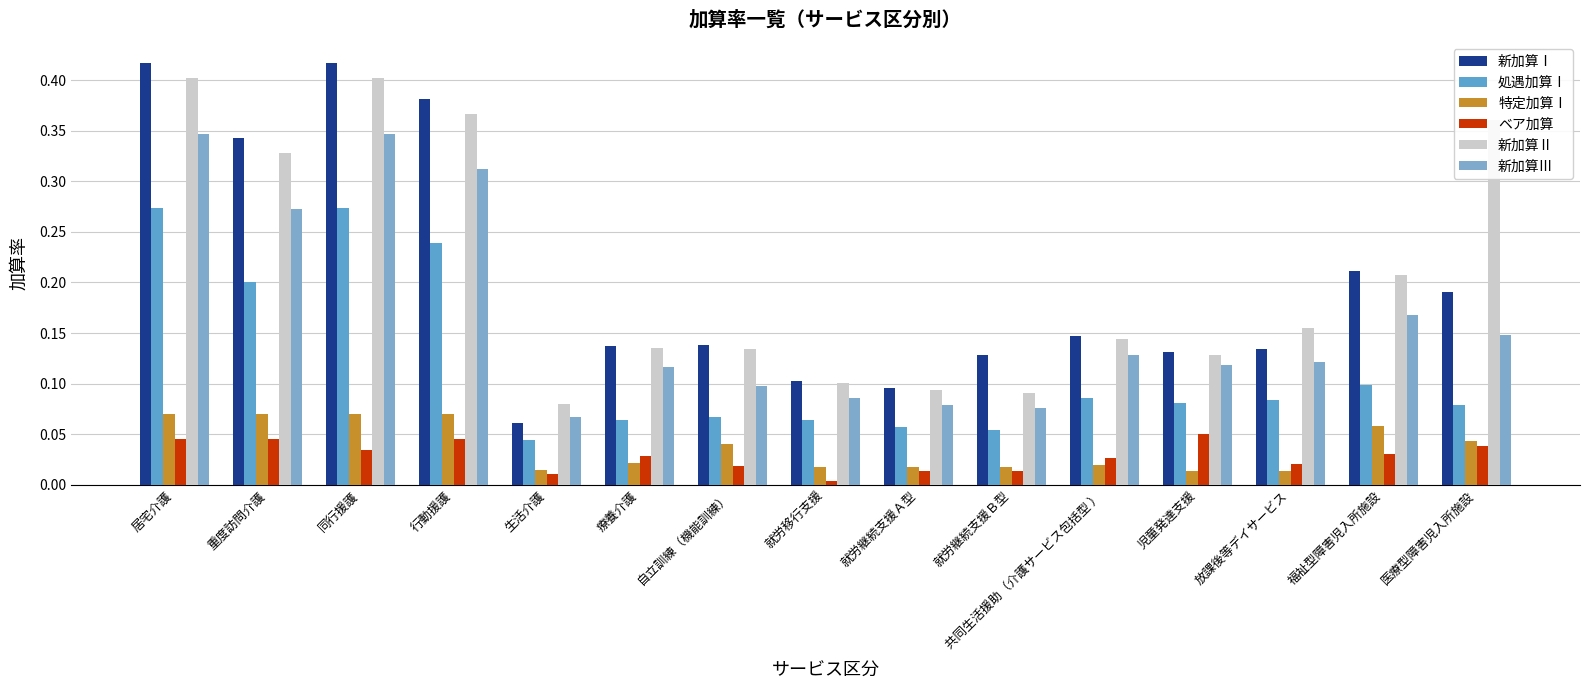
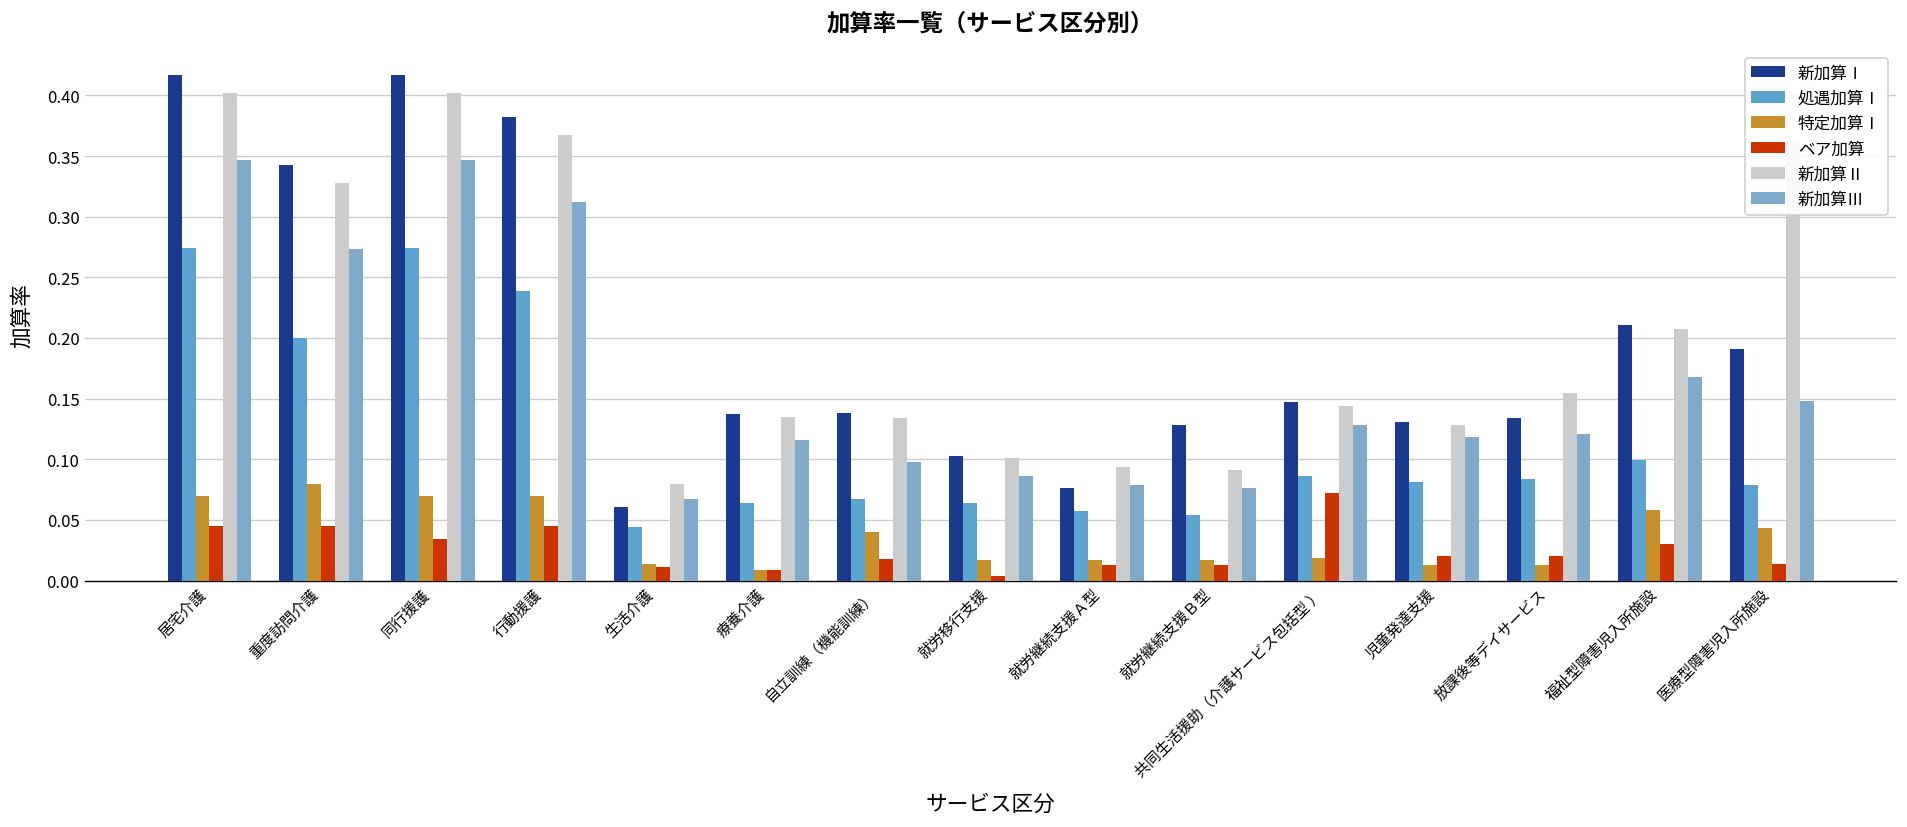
  {
    "新加算Ⅰ": {
      "居宅介護": 0.417,
      "重度訪問介護": 0.343,
      "同行援護": 0.417,
      "行動援護": 0.382,
      "生活介護": 0.061,
      "療養介護": 0.137,
      "自立訓練（機能訓練）": 0.138,
      "就労移行支援": 0.103,
-     "就労継続支援Ａ型": 0.096,
+     "就労継続支援Ａ型": 0.076,
      "就労継続支援Ｂ型": 0.128,
      "共同生活援助（介護サービス包括型 ）": 0.147,
      "児童発達支援": 0.131,
      "放課後等デイサービス": 0.134,
      "福祉型障害児入所施設": 0.211,
      "医療型障害児入所施設": 0.191
    },
    "特定加算Ⅰ": {
      "居宅介護": 0.070,
-     "重度訪問介護": 0.07,
+     "重度訪問介護": 0.08,
      "同行援護": 0.070,
      "行動援護": 0.070,
      "生活介護": 0.014,
-     "療養介護": 0.021,
+     "療養介護": 0.009,
      "自立訓練（機能訓練）": 0.040,
      "就労移行支援": 0.017,
      "就労継続支援Ａ型": 0.017,
      "就労継続支援Ｂ型": 0.017,
      "共同生活援助（介護サービス包括型 ）": 0.019,
      "児童発達支援": 0.013,
      "放課後等デイサービス": 0.013,
      "福祉型障害児入所施設": 0.058,
      "医療型障害児入所施設": 0.043
    },
    "ベア加算": {
      "居宅介護": 0.045,
      "重度訪問介護": 0.045,
      "同行援護": 0.034,
      "行動援護": 0.045,
      "生活介護": 0.011,
-     "療養介護": 0.028,
+     "療養介護": 0.009,
      "自立訓練（機能訓練）": 0.018,
      "就労移行支援": 0.004,
      "就労継続支援Ａ型": 0.013,
      "就労継続支援Ｂ型": 0.013,
-     "共同生活援助（介護サービス包括型 ）": 0.026,
-     "児童発達支援": 0.05,
+     "共同生活援助（介護サービス包括型 ）": 0.072,
+     "児童発達支援": 0.02,
      "放課後等デイサービス": 0.020,
      "福祉型障害児入所施設": 0.030,
-     "医療型障害児入所施設": 0.038
+     "医療型障害児入所施設": 0.014
    },
    "新加算Ⅱ": {
      "居宅介護": 0.402,
      "重度訪問介護": 0.328,
      "同行援護": 0.402,
      "行動援護": 0.367,
      "生活介護": 0.080,
      "療養介護": 0.135,
      "自立訓練（機能訓練）": 0.134,
      "就労移行支援": 0.101,
      "就労継続支援Ａ型": 0.094,
      "就労継続支援Ｂ型": 0.091,
      "共同生活援助（介護サービス包括型 ）": 0.144,
      "児童発達支援": 0.128,
      "放課後等デイサービス": 0.155,
      "福祉型障害児入所施設": 0.207
    }
  }
